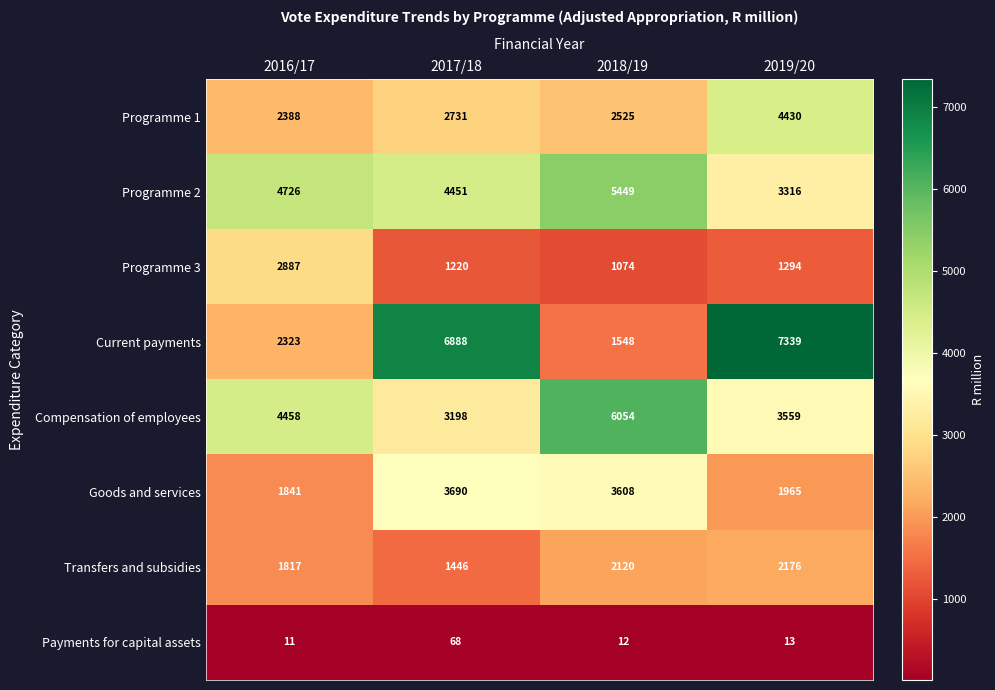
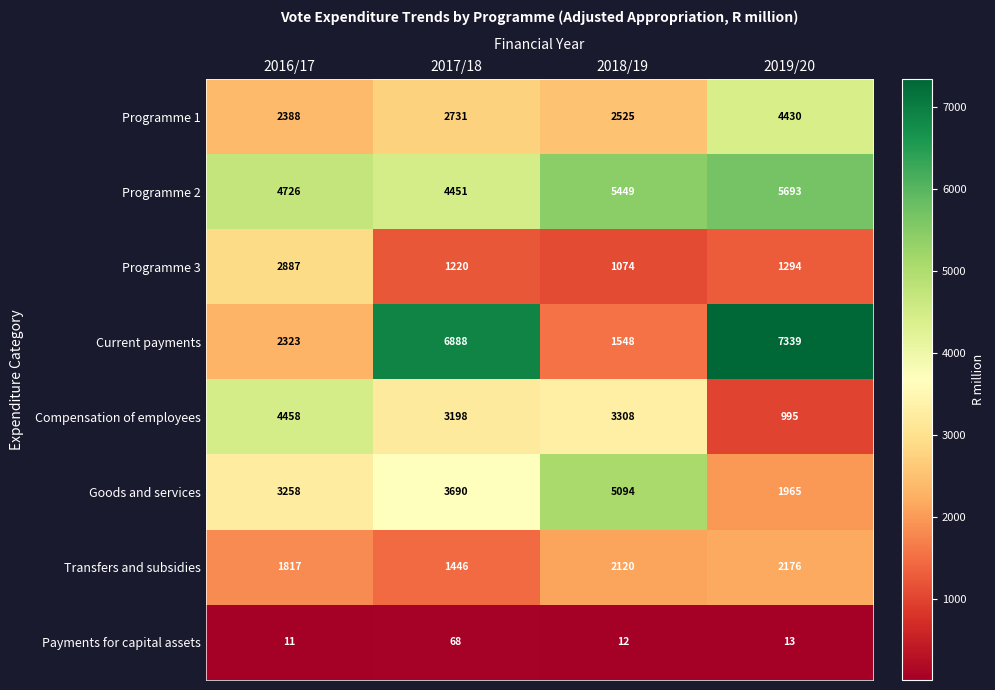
  {
    "Programme 1": {
      "2016/17": 2388,
      "2017/18": 2731,
      "2018/19": 2525,
      "2019/20": 4430
    },
    "Programme 2": {
      "2016/17": 4726,
      "2017/18": 4451,
      "2018/19": 5449,
-     "2019/20": 3316
+     "2019/20": 5693
    },
    "Programme 3": {
      "2016/17": 2887,
      "2017/18": 1220,
      "2018/19": 1074,
      "2019/20": 1294
    },
    "Current payments": {
      "2016/17": 2323,
      "2017/18": 6888,
      "2018/19": 1548,
      "2019/20": 7339
    },
    "Compensation of employees": {
      "2016/17": 4458,
      "2017/18": 3198,
-     "2018/19": 6054,
-     "2019/20": 3559
+     "2018/19": 3308,
+     "2019/20": 995
    },
    "Goods and services": {
-     "2016/17": 1841,
+     "2016/17": 3258,
      "2017/18": 3690,
-     "2018/19": 3608,
+     "2018/19": 5094,
      "2019/20": 1965
    },
    "Transfers and subsidies": {
      "2016/17": 1817,
      "2017/18": 1446,
      "2018/19": 2120,
      "2019/20": 2176
    },
    "Payments for capital assets": {
      "2016/17": 11,
      "2017/18": 68,
      "2018/19": 12,
      "2019/20": 13
    }
  }
